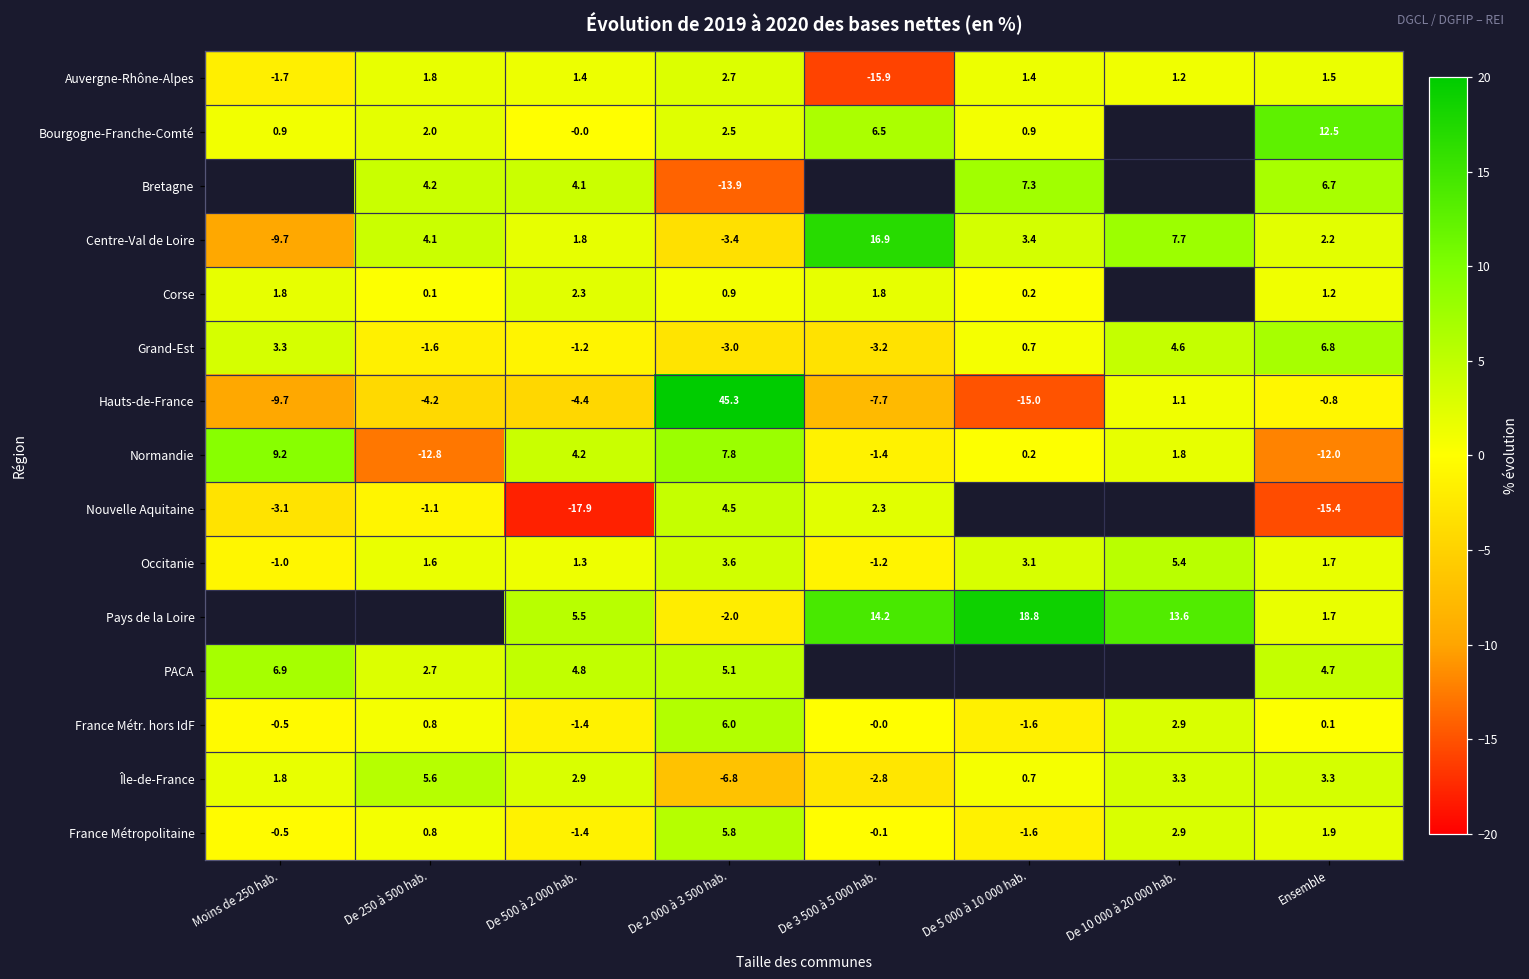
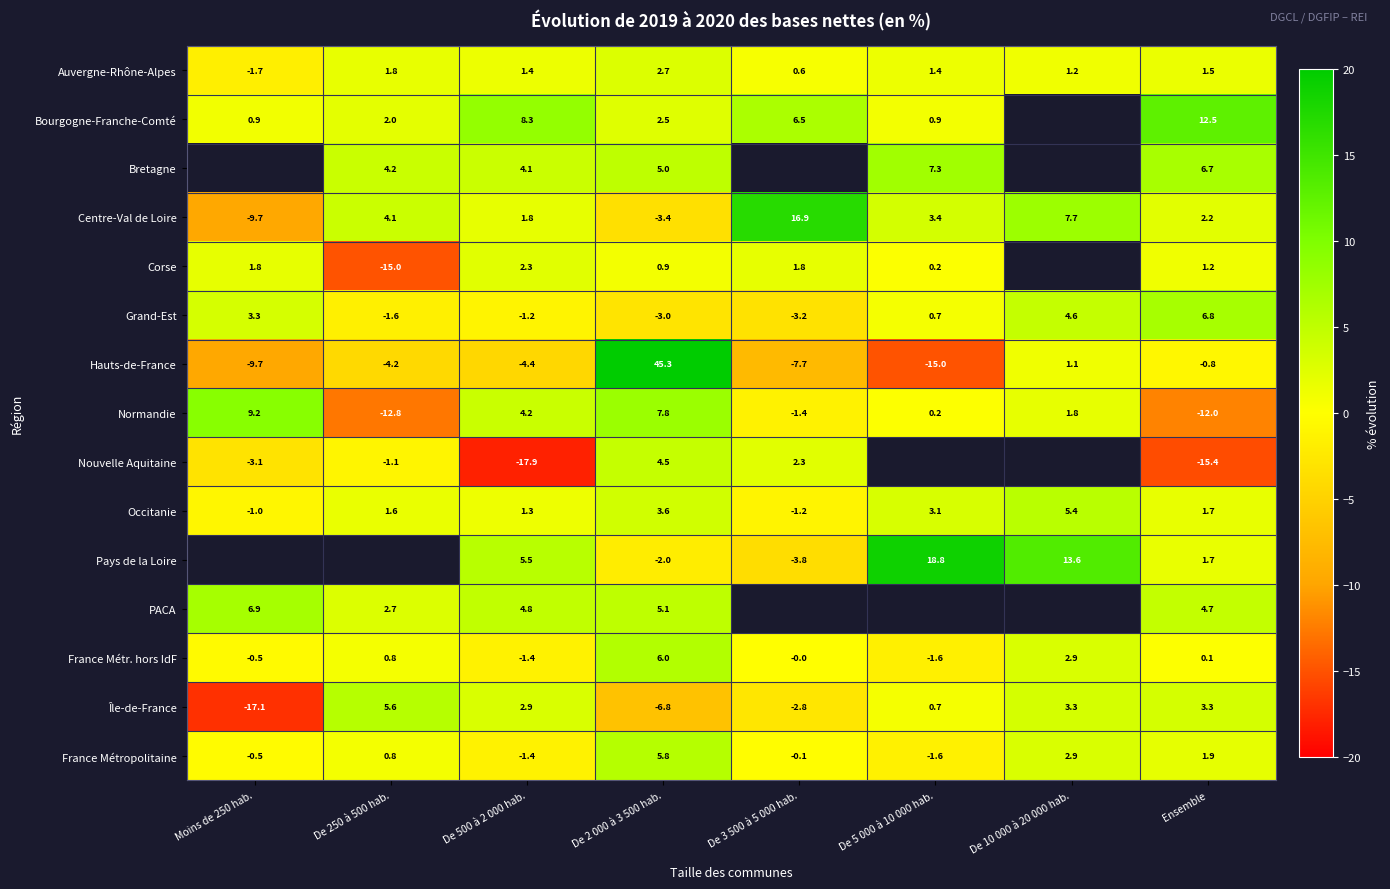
  {
    "Auvergne-Rhône-Alpes": {
      "Moins de 250 hab.": -1.7,
      "De 250 à 500 hab.": 1.8,
      "De 500 à 2 000 hab.": 1.4,
      "De 2 000 à 3 500 hab.": 2.7,
-     "De 3 500 à 5 000 hab.": -15.9,
+     "De 3 500 à 5 000 hab.": 0.6,
      "De 5 000 à 10 000 hab.": 1.4,
      "De 10 000 à 20 000 hab.": 1.2,
      "Ensemble": 1.5
    },
    "Bourgogne-Franche-Comté": {
      "Moins de 250 hab.": 0.9,
      "De 250 à 500 hab.": 2.0,
-     "De 500 à 2 000 hab.": -0.0,
+     "De 500 à 2 000 hab.": 8.3,
      "De 2 000 à 3 500 hab.": 2.5,
      "De 3 500 à 5 000 hab.": 6.5,
      "De 5 000 à 10 000 hab.": 0.9,
      "Ensemble": 12.5
    },
    "Bretagne": {
      "De 250 à 500 hab.": 4.2,
      "De 500 à 2 000 hab.": 4.1,
-     "De 2 000 à 3 500 hab.": -13.9,
+     "De 2 000 à 3 500 hab.": 5.0,
      "De 5 000 à 10 000 hab.": 7.3,
      "Ensemble": 6.7
    },
    "Centre-Val de Loire": {
      "Moins de 250 hab.": -9.7,
      "De 250 à 500 hab.": 4.1,
      "De 500 à 2 000 hab.": 1.8,
      "De 2 000 à 3 500 hab.": -3.4,
      "De 3 500 à 5 000 hab.": 16.9,
      "De 5 000 à 10 000 hab.": 3.4,
      "De 10 000 à 20 000 hab.": 7.7,
      "Ensemble": 2.2
    },
    "Corse": {
      "Moins de 250 hab.": 1.8,
-     "De 250 à 500 hab.": 0.1,
+     "De 250 à 500 hab.": -15.0,
      "De 500 à 2 000 hab.": 2.3,
      "De 2 000 à 3 500 hab.": 0.9,
      "De 3 500 à 5 000 hab.": 1.8,
      "De 5 000 à 10 000 hab.": 0.2,
      "Ensemble": 1.2
    },
    "Grand-Est": {
      "Moins de 250 hab.": 3.3,
      "De 250 à 500 hab.": -1.6,
      "De 500 à 2 000 hab.": -1.2,
      "De 2 000 à 3 500 hab.": -3.0,
      "De 3 500 à 5 000 hab.": -3.2,
      "De 5 000 à 10 000 hab.": 0.7,
      "De 10 000 à 20 000 hab.": 4.6,
      "Ensemble": 6.8
    },
    "Hauts-de-France": {
      "Moins de 250 hab.": -9.7,
      "De 250 à 500 hab.": -4.2,
      "De 500 à 2 000 hab.": -4.4,
      "De 2 000 à 3 500 hab.": 45.3,
      "De 3 500 à 5 000 hab.": -7.7,
      "De 5 000 à 10 000 hab.": -15.0,
      "De 10 000 à 20 000 hab.": 1.1,
      "Ensemble": -0.8
    },
    "Normandie": {
      "Moins de 250 hab.": 9.2,
      "De 250 à 500 hab.": -12.8,
      "De 500 à 2 000 hab.": 4.2,
      "De 2 000 à 3 500 hab.": 7.8,
      "De 3 500 à 5 000 hab.": -1.4,
      "De 5 000 à 10 000 hab.": 0.2,
      "De 10 000 à 20 000 hab.": 1.8,
      "Ensemble": -12.0
    },
    "Nouvelle Aquitaine": {
      "Moins de 250 hab.": -3.1,
      "De 250 à 500 hab.": -1.1,
      "De 500 à 2 000 hab.": -17.9,
      "De 2 000 à 3 500 hab.": 4.5,
      "De 3 500 à 5 000 hab.": 2.3,
      "Ensemble": -15.4
    },
    "Occitanie": {
      "Moins de 250 hab.": -1.0,
      "De 250 à 500 hab.": 1.6,
      "De 500 à 2 000 hab.": 1.3,
      "De 2 000 à 3 500 hab.": 3.6,
      "De 3 500 à 5 000 hab.": -1.2,
      "De 5 000 à 10 000 hab.": 3.1,
      "De 10 000 à 20 000 hab.": 5.4,
      "Ensemble": 1.7
    },
    "Pays de la Loire": {
      "De 500 à 2 000 hab.": 5.5,
      "De 2 000 à 3 500 hab.": -2.0,
-     "De 3 500 à 5 000 hab.": 14.2,
+     "De 3 500 à 5 000 hab.": -3.8,
      "De 5 000 à 10 000 hab.": 18.8,
      "De 10 000 à 20 000 hab.": 13.6,
      "Ensemble": 1.7
    },
    "PACA": {
      "Moins de 250 hab.": 6.9,
      "De 250 à 500 hab.": 2.7,
      "De 500 à 2 000 hab.": 4.8,
      "De 2 000 à 3 500 hab.": 5.1,
      "Ensemble": 4.7
    },
    "France Métr. hors IdF": {
      "Moins de 250 hab.": -0.5,
      "De 250 à 500 hab.": 0.8,
      "De 500 à 2 000 hab.": -1.4,
      "De 2 000 à 3 500 hab.": 6.0,
      "De 3 500 à 5 000 hab.": -0.0,
      "De 5 000 à 10 000 hab.": -1.6,
      "De 10 000 à 20 000 hab.": 2.9,
      "Ensemble": 0.1
    },
    "Île-de-France": {
-     "Moins de 250 hab.": 1.8,
+     "Moins de 250 hab.": -17.1,
      "De 250 à 500 hab.": 5.6,
      "De 500 à 2 000 hab.": 2.9,
      "De 2 000 à 3 500 hab.": -6.8,
      "De 3 500 à 5 000 hab.": -2.8,
      "De 5 000 à 10 000 hab.": 0.7,
      "De 10 000 à 20 000 hab.": 3.3,
      "Ensemble": 3.3
    },
    "France Métropolitaine": {
      "Moins de 250 hab.": -0.5,
      "De 250 à 500 hab.": 0.8,
      "De 500 à 2 000 hab.": -1.4,
      "De 2 000 à 3 500 hab.": 5.8,
      "De 3 500 à 5 000 hab.": -0.1,
      "De 5 000 à 10 000 hab.": -1.6,
      "De 10 000 à 20 000 hab.": 2.9,
      "Ensemble": 1.9
    }
  }
